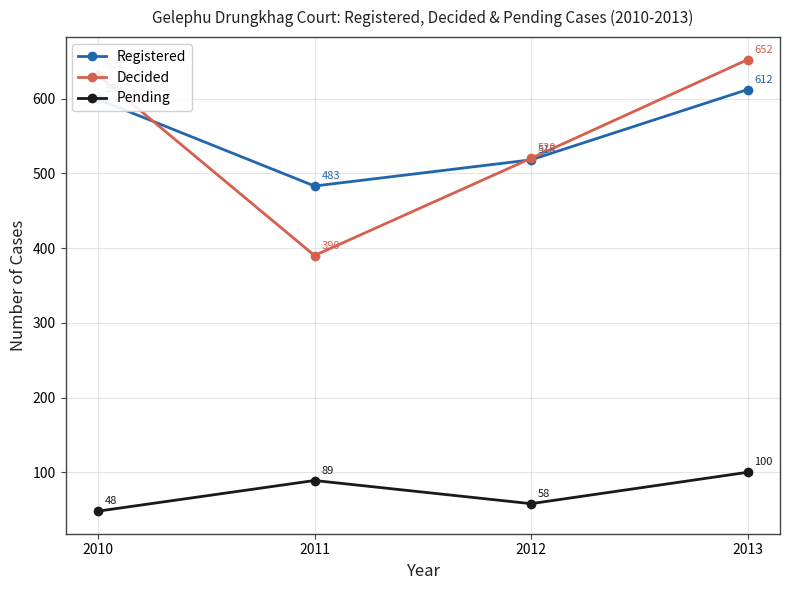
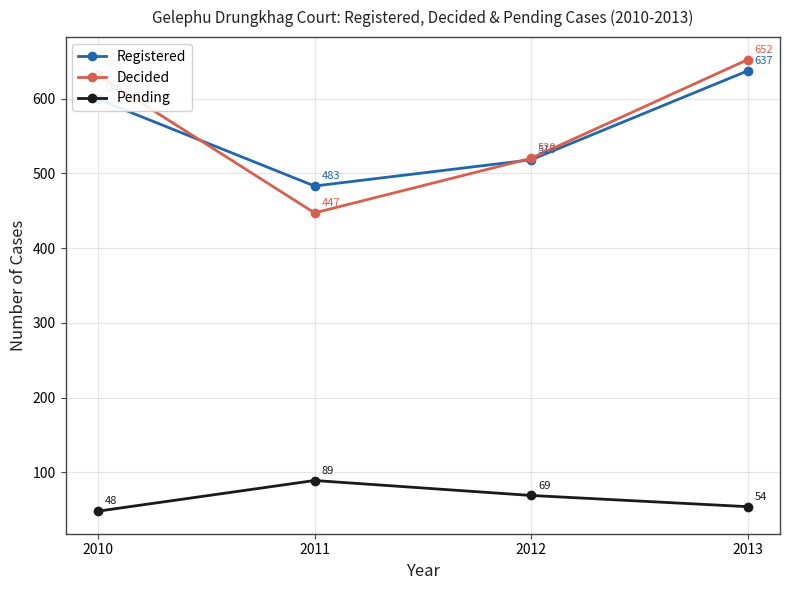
  {
    "Registered": {
      "2011": 483,
-     "2013": 612
+     "2013": 637
    },
    "Decided": {
-     "2011": 390,
+     "2011": 447,
      "2013": 652
    },
    "Pending": {
      "2010": 48,
      "2011": 89,
-     "2012": 58,
-     "2013": 100
+     "2012": 69,
+     "2013": 54
    }
  }
